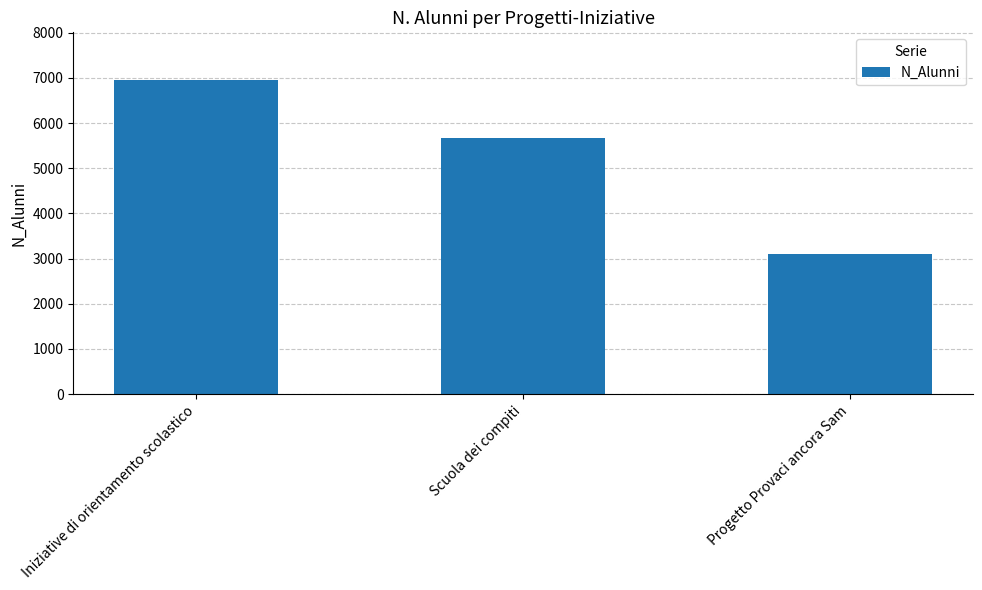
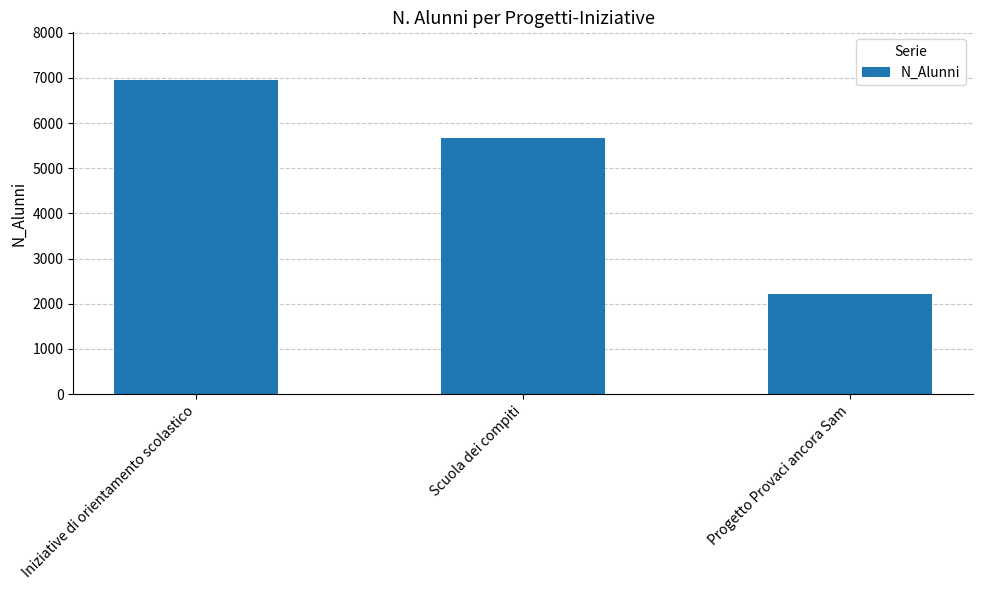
  {
    "Iniziative di orientamento scolastico": 7000,
    "Scuola dei compiti": 5700,
-   "Progetto Provaci ancora Sam": 3100
+   "Progetto Provaci ancora Sam": 2200
  }
